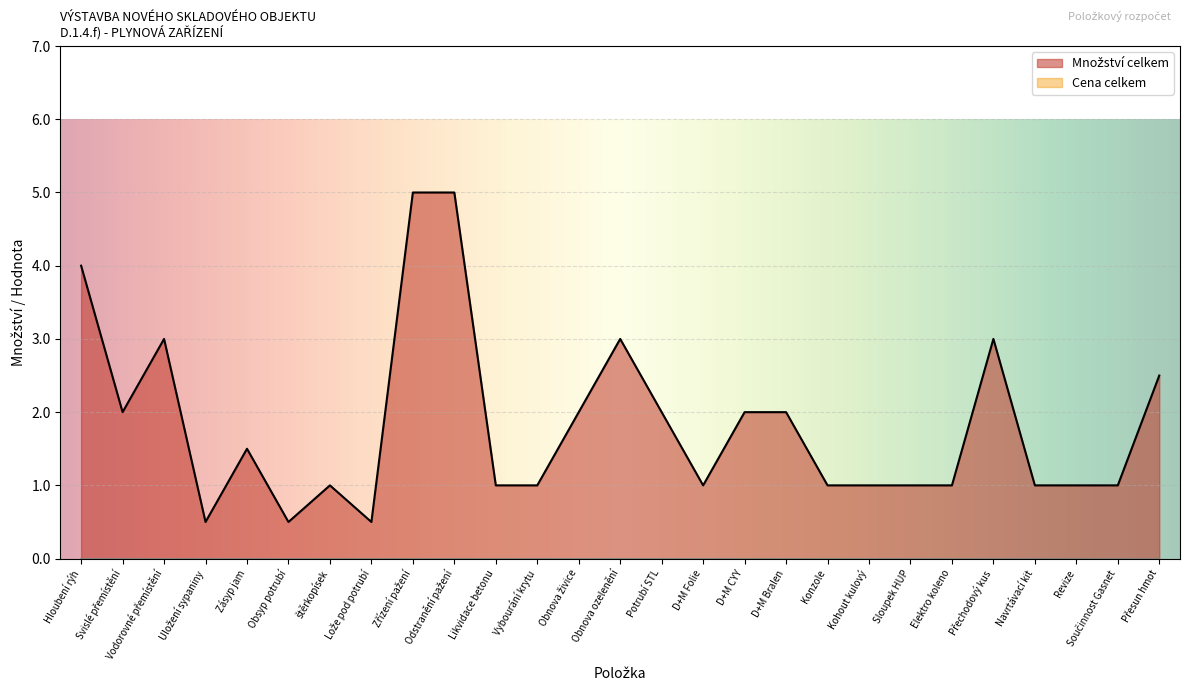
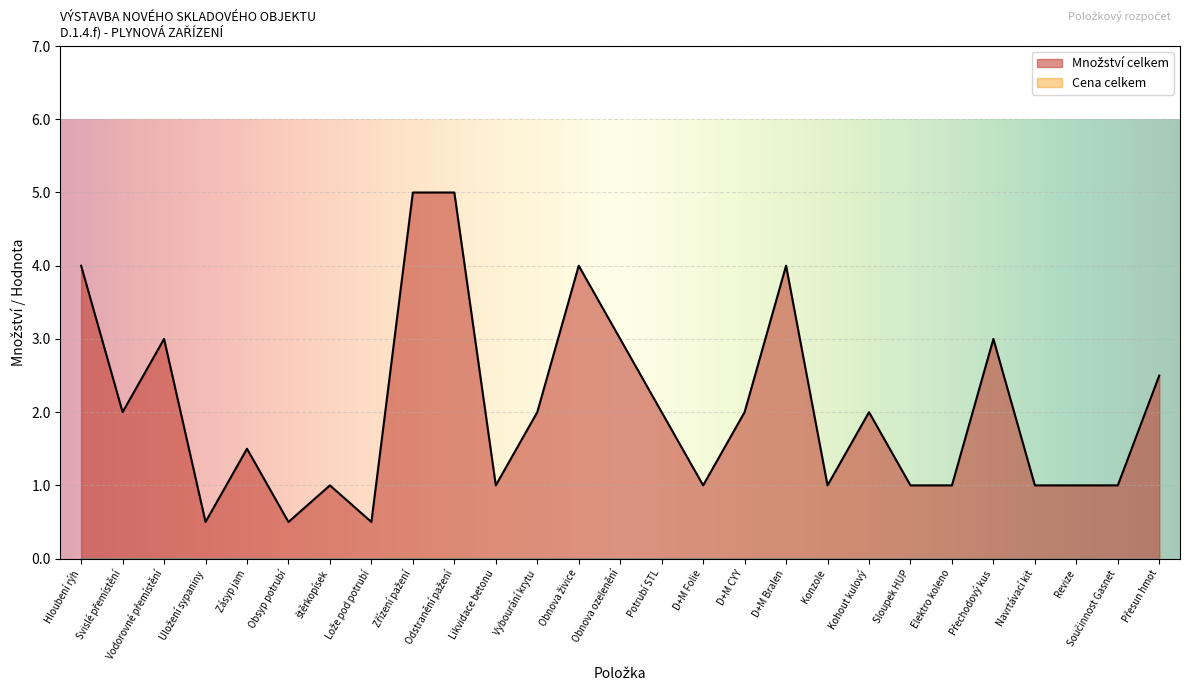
  {
    "Množství celkem": {
      "Hloubení rýh": 4,
      "Svislé přemístění": 2,
      "Vodorovné přemístění": 3,
      "Uložení sypaniny": 0.5,
      "Zásyp jam": 1.5,
      "Obsyp potrubí": 0.5,
      "štěrkopísek": 1,
      "Lože pod potrubí": 0.5,
      "Zřízení pažení": 5,
      "Odstranění pažení": 5,
      "Likvidace betonu": 1,
-     "Vybourání krytu": 1,
-     "Obnova živice": 2,
+     "Vybourání krytu": 2,
+     "Obnova živice": 4,
      "Obnova ozelenění": 3,
      "Potrubí STL": 2,
      "D+M Folie": 1,
      "D+M CYY": 2,
-     "D+M Bralen": 2,
+     "D+M Bralen": 4,
      "Konzole": 1,
-     "Kohout kulový": 1,
+     "Kohout kulový": 2,
      "Sloupek HUP": 1,
      "Elektro koleno": 1,
      "Přechodový kus": 3,
      "Navrtávací kit": 1,
      "Revize": 1,
      "Součinnost Gasnet": 1,
      "Přesun hmot": 2.5
    },
    "Cena celkem": {
      "Hloubení rýh": 0,
      "Svislé přemístění": 0,
      "Vodorovné přemístění": 0,
      "Uložení sypaniny": 0,
      "Zásyp jam": 0,
      "Obsyp potrubí": 0,
      "štěrkopísek": 0,
      "Lože pod potrubí": 0,
      "Zřízení pažení": 0,
      "Odstranění pažení": 0,
      "Likvidace betonu": 0,
      "Vybourání krytu": 0,
      "Obnova živice": 0,
      "Obnova ozelenění": 0,
      "Potrubí STL": 0,
      "D+M Folie": 0,
      "D+M CYY": 0,
      "D+M Bralen": 0,
      "Konzole": 0,
      "Kohout kulový": 0,
      "Sloupek HUP": 0,
      "Elektro koleno": 0,
      "Přechodový kus": 0,
      "Navrtávací kit": 0,
      "Revize": 0,
      "Součinnost Gasnet": 0,
      "Přesun hmot": 0
    }
  }
